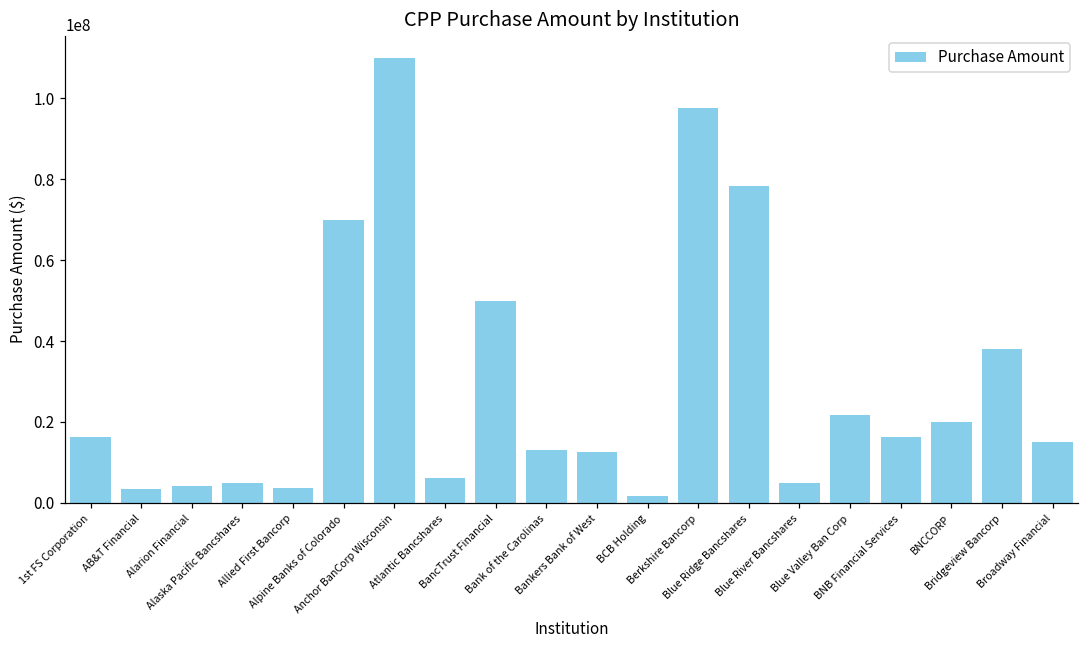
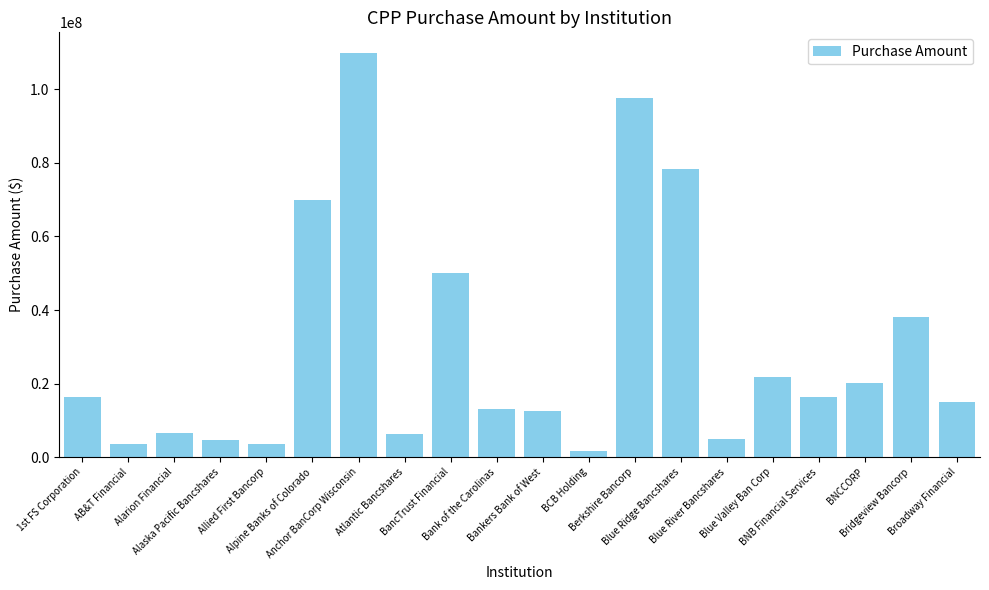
  {
    "1st FS Corporation": 16000000,
    "AB&T Financial": 4000000,
-   "Alarion Financial": 4000000,
+   "Alarion Financial": 7000000,
    "Alaska Pacific Bancshares": 5000000,
    "Allied First Bancorp": 4000000,
    "Alpine Banks of Colorado": 70000000,
    "Anchor BanCorp Wisconsin": 110000000,
    "Atlantic Bancshares": 6000000,
    "BancTrust Financial": 50000000,
    "Bank of the Carolinas": 13000000,
    "Bankers Bank of West": 13000000,
    "BCB Holding": 2000000,
    "Berkshire Bancorp": 98000000,
    "Blue Ridge Bancshares": 78000000,
    "Blue River Bancshares": 5000000,
    "Blue Valley Ban Corp": 22000000,
    "BNB Financial Services": 16000000,
    "BNCCORP": 20000000,
    "Bridgeview Bancorp": 38000000,
    "Broadway Financial": 15000000
  }
